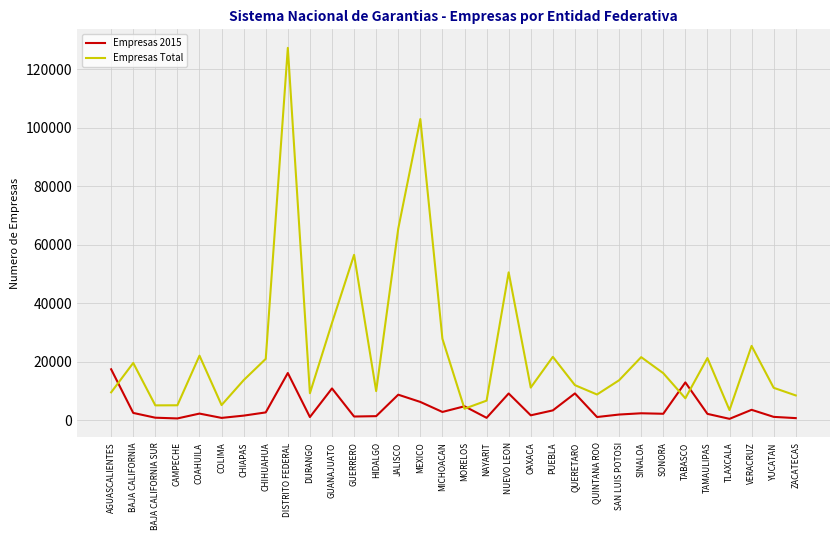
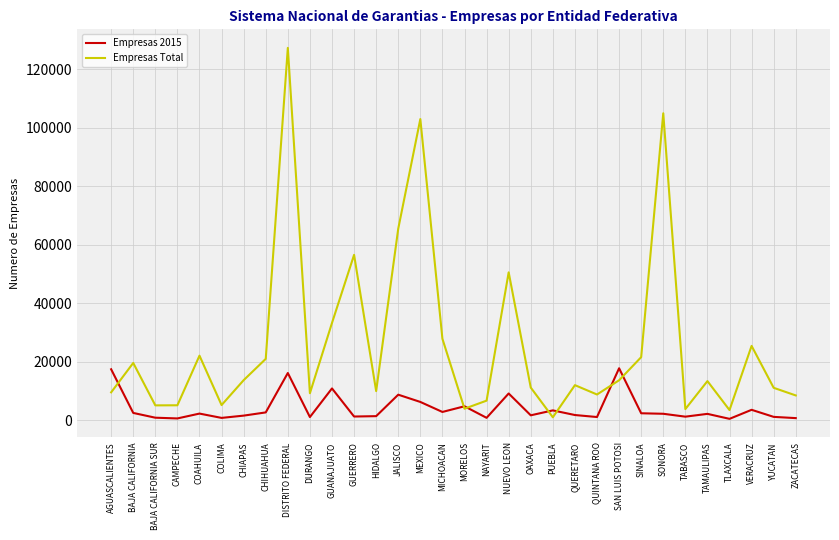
  {
    "Empresas 2015": {
      "AGUASCALIENTES": 17000,
      "BAJA CALIFORNIA": 3000,
      "BAJA CALIFORNIA SUR": 1000,
      "CAMPECHE": 1000,
      "COAHUILA": 2000,
      "COLIMA": 1000,
      "CHIAPAS": 2000,
      "CHIHUAHUA": 3000,
      "DISTRITO FEDERAL": 16000,
      "DURANGO": 1000,
      "GUANAJUATO": 11000,
      "GUERRERO": 1000,
      "HIDALGO": 1000,
      "JALISCO": 9000,
      "MEXICO": 6000,
      "MICHOACAN": 3000,
      "NAYARIT": 1000,
      "NUEVO LEON": 9000,
      "OAXACA": 2000,
      "PUEBLA": 3000,
-     "QUERETARO": 9000,
+     "QUERETARO": 2000,
      "QUINTANA ROO": 1000,
-     "SAN LUIS POTOSI": 2000,
+     "SAN LUIS POTOSI": 18000,
      "SINALOA": 2000,
      "SONORA": 2000,
-     "TABASCO": 13000,
+     "TABASCO": 1000,
      "TAMAULIPAS": 2000,
      "TLAXCALA": 0,
      "VERACRUZ": 4000,
      "YUCATAN": 1000,
      "ZACATECAS": 1000
    },
    "Empresas Total": {
      "AGUASCALIENTES": 10000,
      "BAJA CALIFORNIA": 20000,
      "BAJA CALIFORNIA SUR": 5000,
      "CAMPECHE": 5000,
      "COAHUILA": 22000,
      "COLIMA": 5000,
      "CHIAPAS": 14000,
      "CHIHUAHUA": 21000,
      "DISTRITO FEDERAL": 127000,
      "DURANGO": 9000,
      "GUANAJUATO": 33000,
      "GUERRERO": 57000,
      "HIDALGO": 10000,
      "JALISCO": 65000,
      "MEXICO": 103000,
      "MICHOACAN": 28000,
      "NAYARIT": 7000,
      "NUEVO LEON": 51000,
      "OAXACA": 11000,
-     "PUEBLA": 22000,
+     "PUEBLA": 1000,
      "QUERETARO": 12000,
      "QUINTANA ROO": 9000,
      "SAN LUIS POTOSI": 14000,
      "SINALOA": 22000,
-     "SONORA": 16000,
-     "TABASCO": 8000,
-     "TAMAULIPAS": 21000,
+     "SONORA": 105000,
+     "TABASCO": 4000,
+     "TAMAULIPAS": 13000,
      "TLAXCALA": 3000,
      "VERACRUZ": 25000,
      "YUCATAN": 11000,
      "ZACATECAS": 8000
    }
  }
